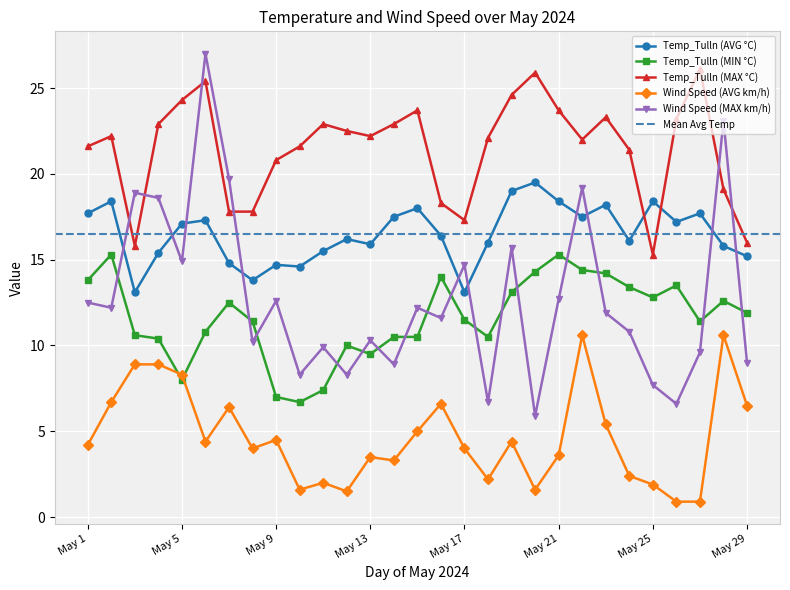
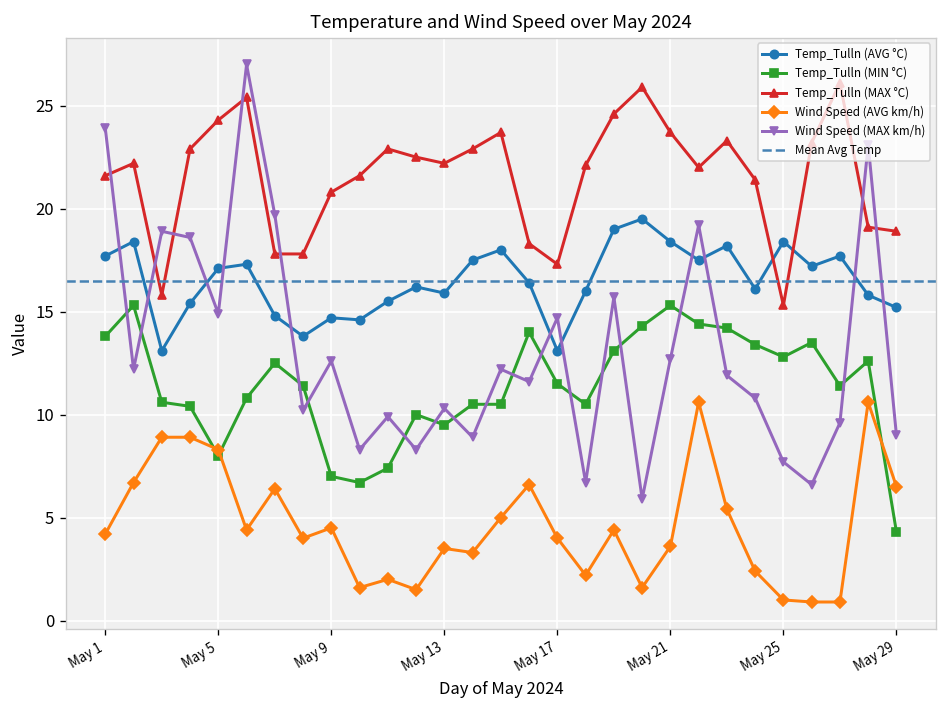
  {
    "Temp_Tulln (AVG °C)": {
      "May 1": 17.7,
      "May 5": 17.1,
      "May 9": 14.7,
      "May 13": 15.9,
      "May 17": 13.1,
      "May 21": 18.4,
      "May 25": 18.4,
      "May 29": 15.2
    },
    "Temp_Tulln (MIN °C)": {
      "May 1": 13.8,
      "May 5": 8.0,
      "May 9": 7.0,
      "May 13": 9.5,
      "May 17": 11.5,
      "May 21": 15.3,
      "May 25": 12.8,
-     "May 29": 11.9
+     "May 29": 4.3
    },
    "Temp_Tulln (MAX °C)": {
      "May 1": 21.6,
      "May 5": 24.3,
      "May 9": 20.8,
      "May 13": 22.2,
      "May 17": 17.3,
      "May 21": 23.7,
      "May 25": 15.3,
-     "May 29": 16.0
+     "May 29": 18.9
    },
    "Wind Speed (AVG km/h)": {
      "May 1": 4.2,
      "May 5": 8.3,
      "May 9": 4.5,
      "May 13": 3.5,
      "May 17": 4.0,
      "May 21": 3.6,
-     "May 25": 1.9,
+     "May 25": 1.0,
      "May 29": 6.5
    },
    "Wind Speed (MAX km/h)": {
-     "May 1": 12.5,
+     "May 1": 23.9,
      "May 5": 14.9,
      "May 9": 12.6,
      "May 13": 10.3,
      "May 17": 14.7,
      "May 21": 12.7,
      "May 25": 7.7,
      "May 29": 9.0
    }
  }
